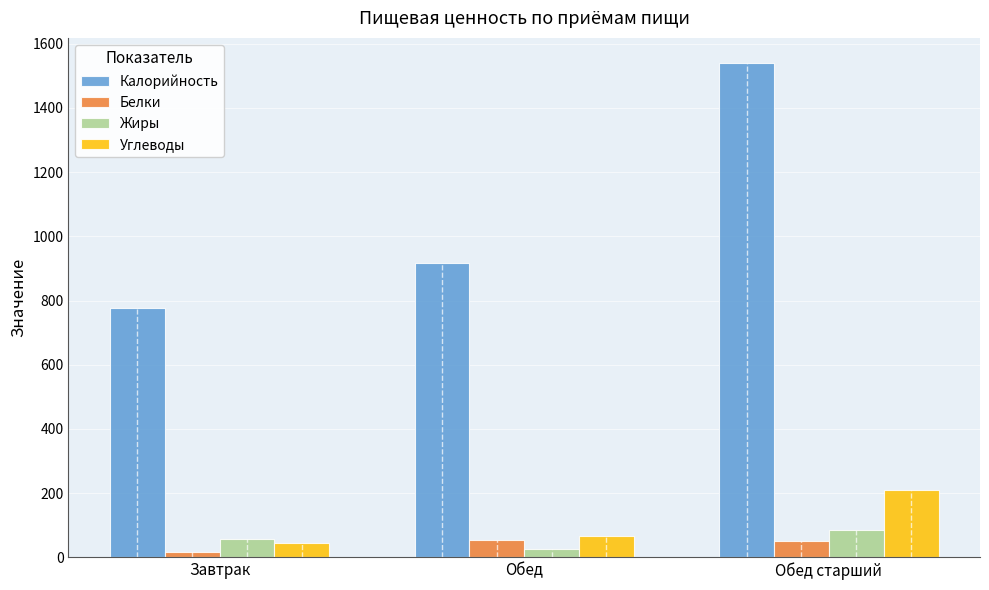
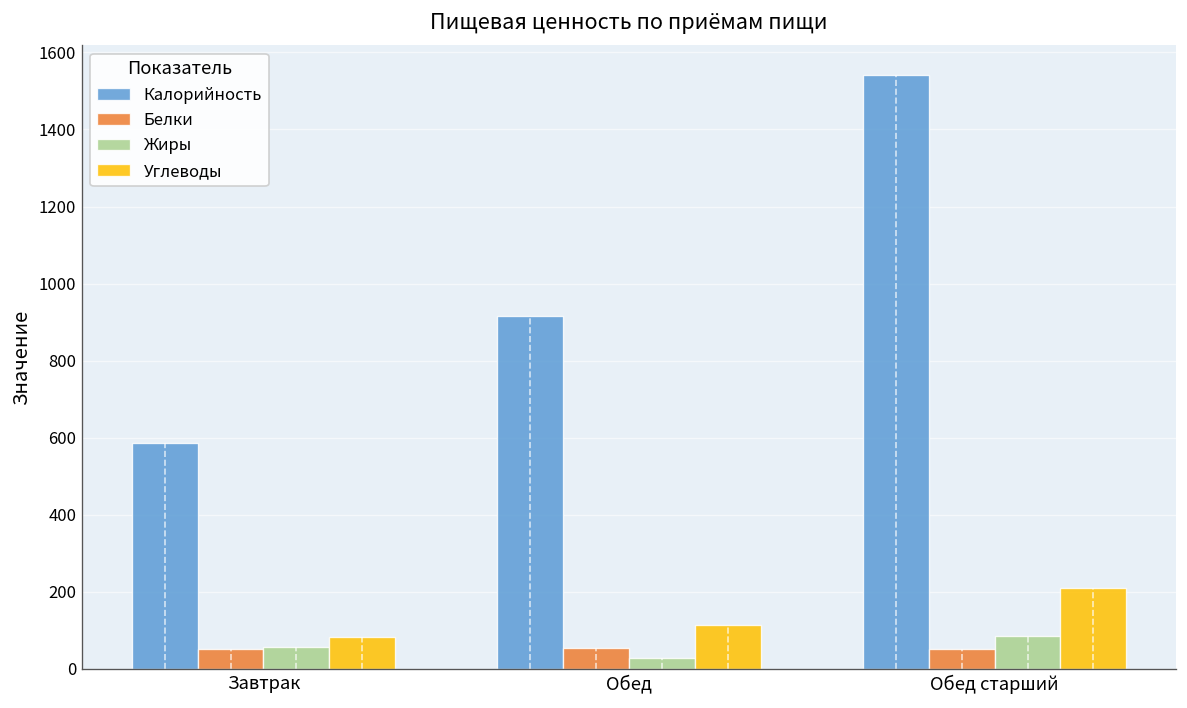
  {
    "Калорийность": {
-     "Завтрак": 780,
+     "Завтрак": 590,
      "Обед": 920,
      "Обед старший": 1540
    },
    "Белки": {
-     "Завтрак": 20,
+     "Завтрак": 50,
      "Обед": 50,
      "Обед старший": 50
    },
    "Жиры": {
      "Завтрак": 60,
      "Обед": 30,
      "Обед старший": 90
    },
    "Углеводы": {
-     "Завтрак": 50,
-     "Обед": 70,
+     "Завтрак": 80,
+     "Обед": 110,
      "Обед старший": 210
    }
  }
